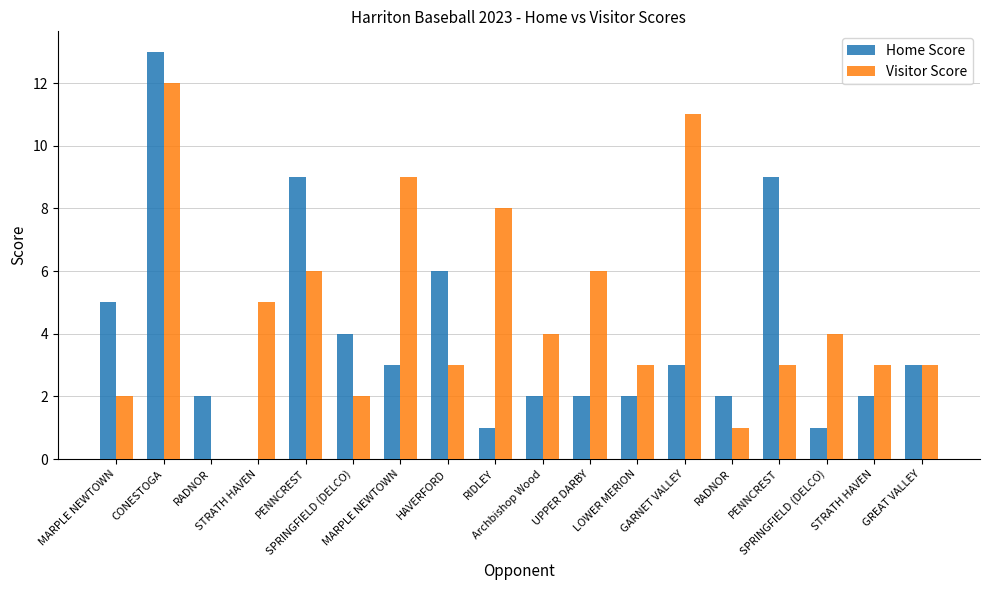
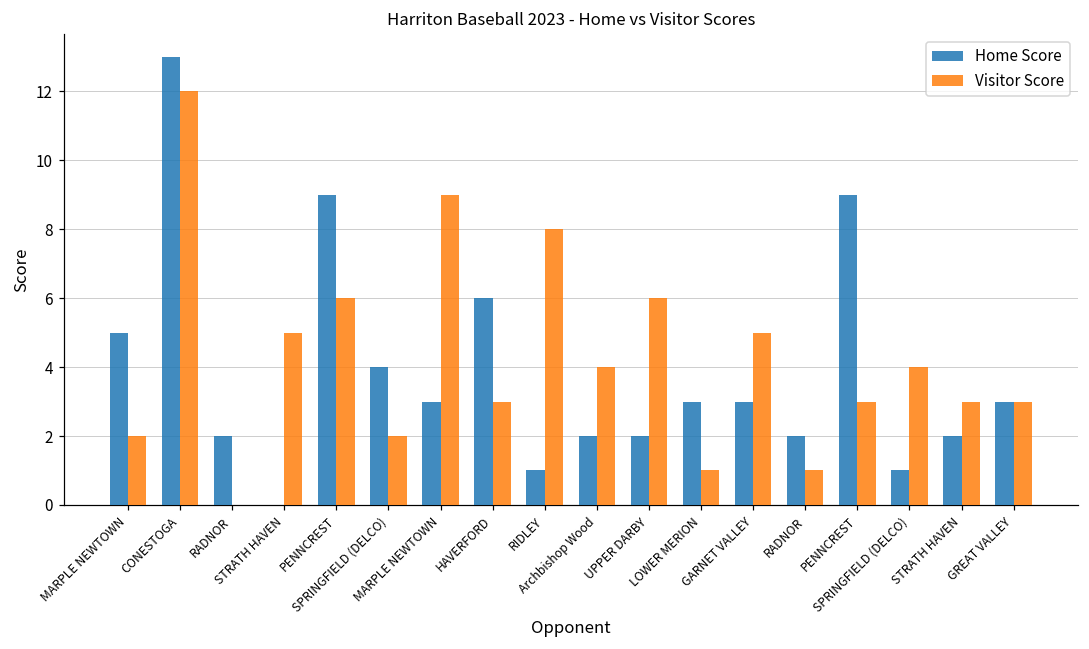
  {
    "Home Score": {
      "CONESTOGA": 13,
      "HAVERFORD": 6,
      "RIDLEY": 1,
      "Archbishop Wood": 2,
      "UPPER DARBY": 2,
-     "LOWER MERION": 2,
+     "LOWER MERION": 3,
      "GARNET VALLEY": 3,
      "GREAT VALLEY": 3
    },
    "Visitor Score": {
      "CONESTOGA": 12,
      "HAVERFORD": 3,
      "RIDLEY": 8,
      "Archbishop Wood": 4,
      "UPPER DARBY": 6,
-     "LOWER MERION": 3,
-     "GARNET VALLEY": 11,
+     "LOWER MERION": 1,
+     "GARNET VALLEY": 5,
      "GREAT VALLEY": 3
    }
  }
